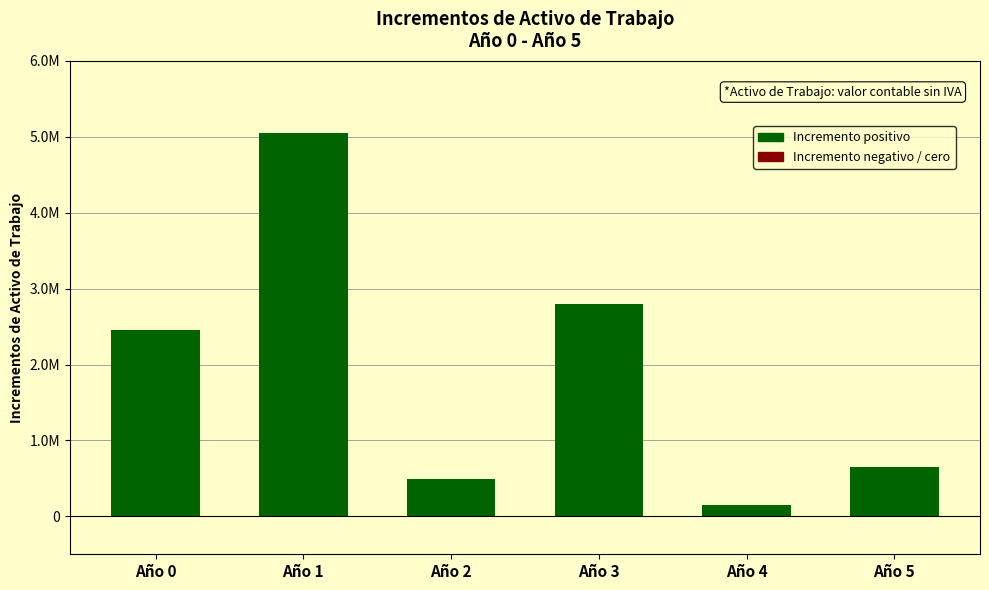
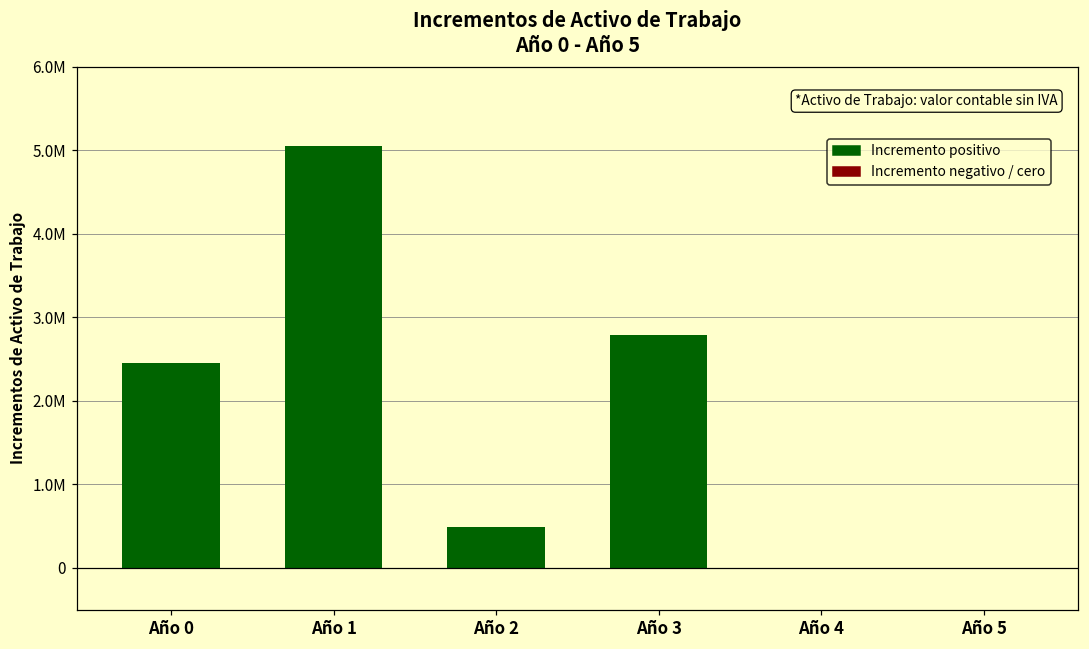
  {
    "Año 0": 2500000,
    "Año 1": 5100000,
    "Año 2": 500000,
    "Año 3": 2800000,
-   "Año 4": 100000,
-   "Año 5": 700000
+   "Año 4": 0,
+   "Año 5": 0
  }
